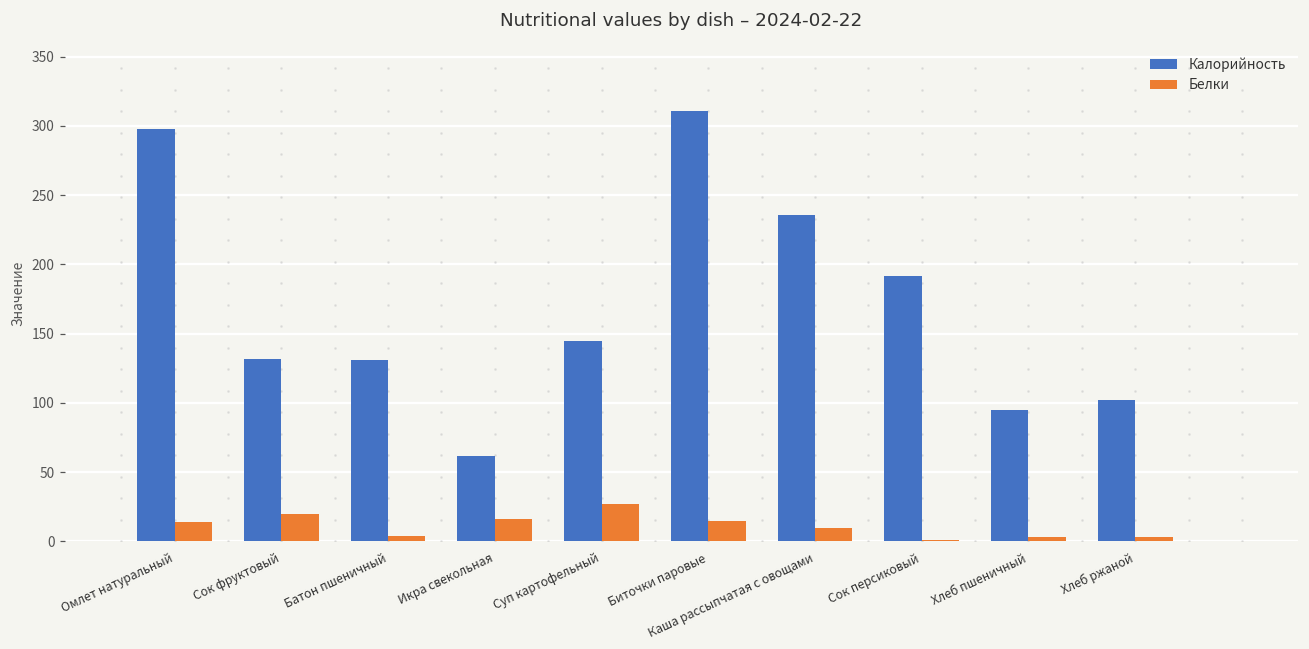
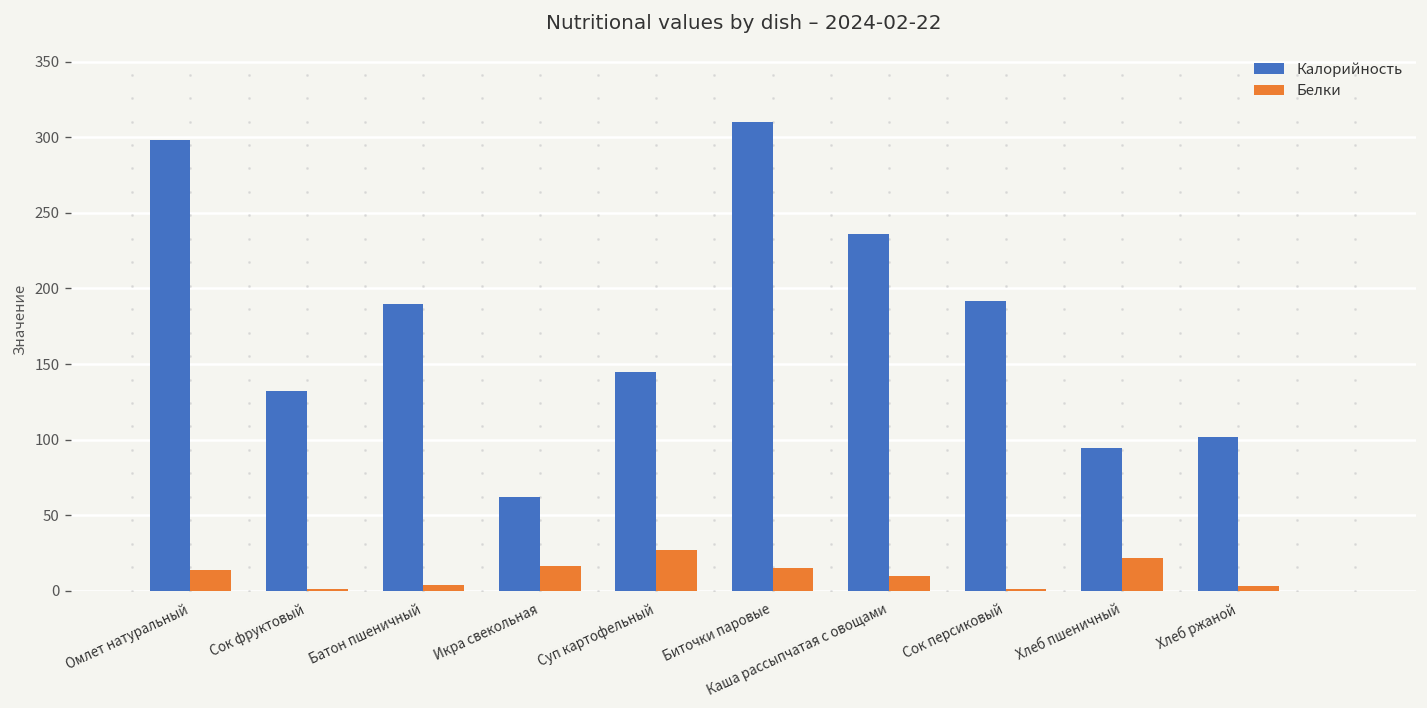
  {
    "Калорийность": {
      "Омлет натуральный": 298,
      "Сок фруктовый": 132,
-     "Батон пшеничный": 131,
+     "Батон пшеничный": 190,
      "Икра свекольная": 62,
      "Суп картофельный": 145,
      "Биточки паровые": 311,
      "Каша рассыпчатая с овощами": 236,
      "Сок персиковый": 192,
      "Хлеб пшеничный": 95,
      "Хлеб ржаной": 102
    },
    "Белки": {
      "Омлет натуральный": 14,
-     "Сок фруктовый": 20,
+     "Сок фруктовый": 1,
      "Батон пшеничный": 4,
      "Икра свекольная": 16,
      "Суп картофельный": 27,
      "Биточки паровые": 15,
      "Каша рассыпчатая с овощами": 10,
-     "Хлеб пшеничный": 3,
+     "Хлеб пшеничный": 22,
      "Хлеб ржаной": 3
    }
  }
